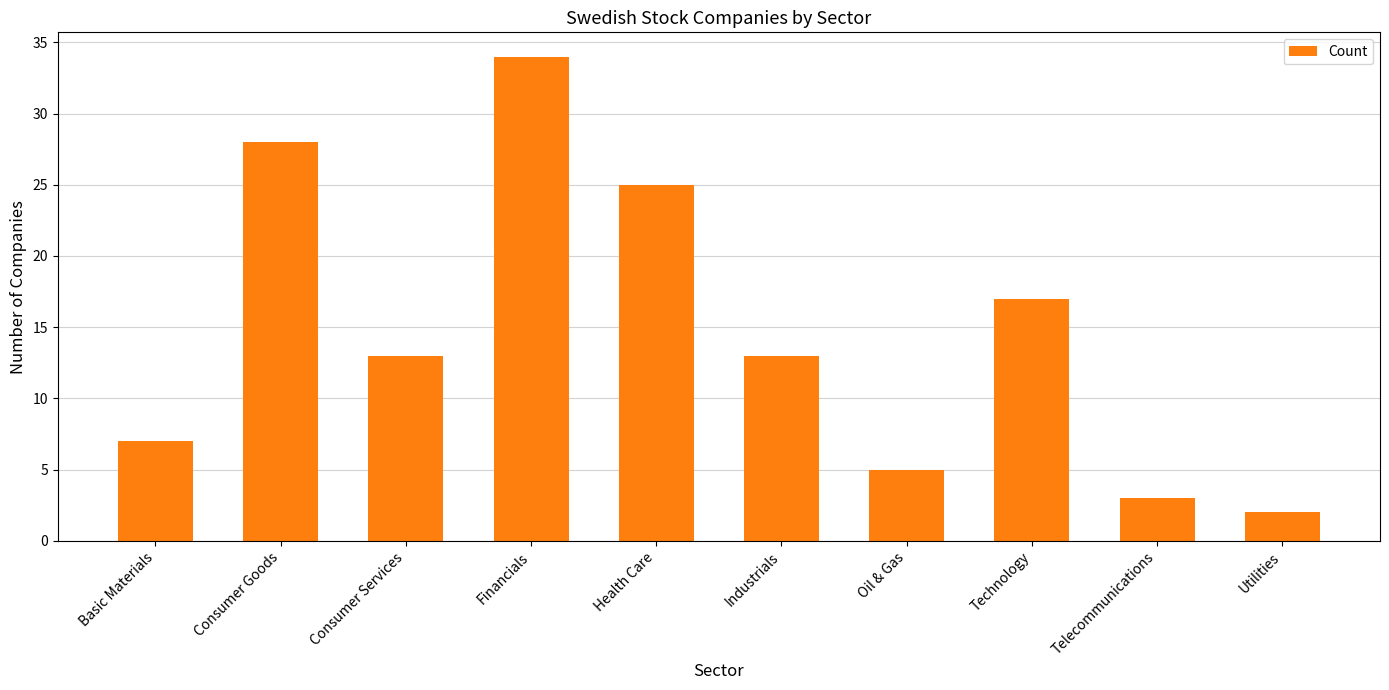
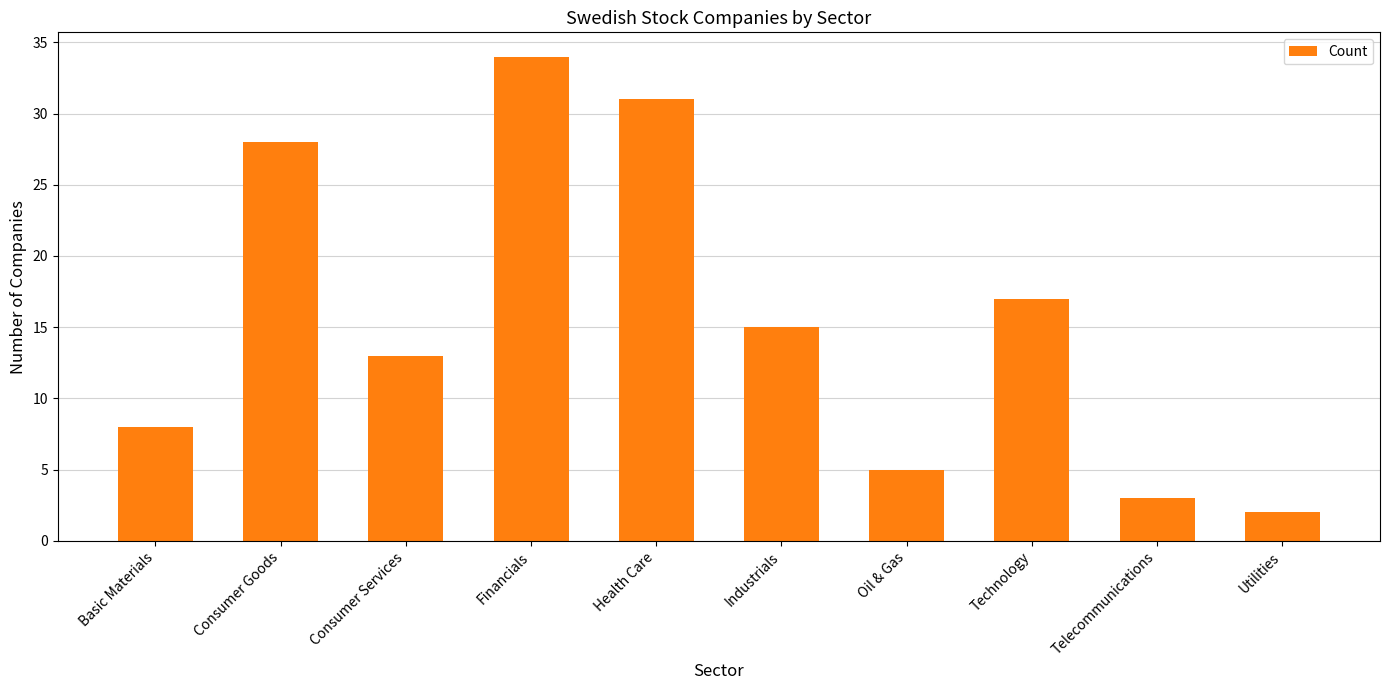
  {
-   "Basic Materials": 7,
+   "Basic Materials": 8,
    "Consumer Goods": 28,
    "Consumer Services": 13,
    "Financials": 34,
-   "Health Care": 25,
-   "Industrials": 13,
+   "Health Care": 31,
+   "Industrials": 15,
    "Oil & Gas": 5,
    "Technology": 17,
    "Telecommunications": 3,
    "Utilities": 2
  }
